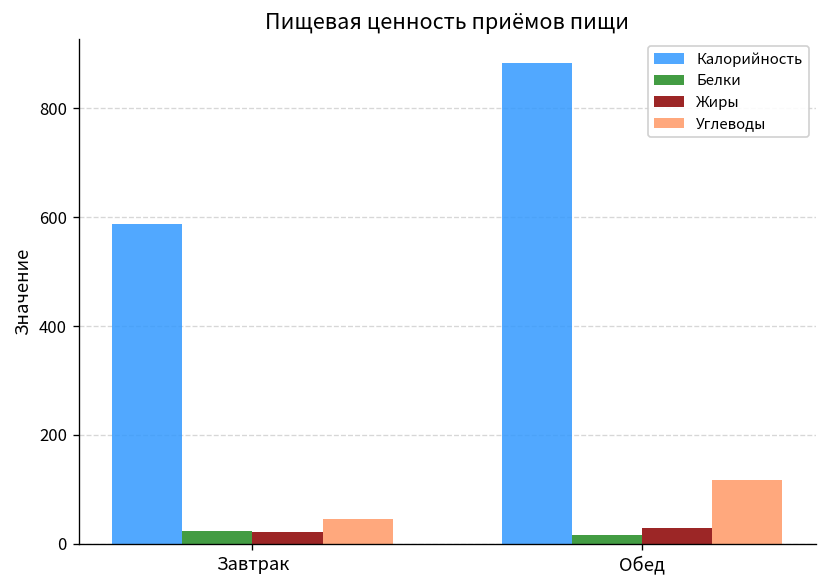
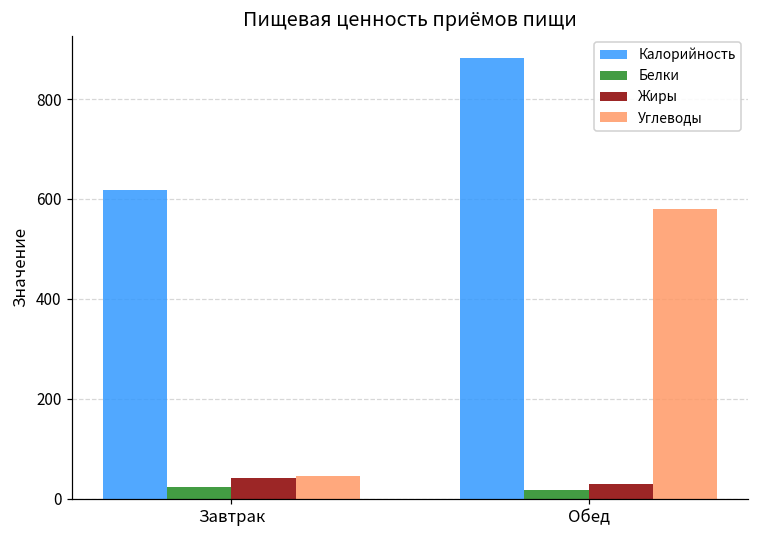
  {
    "Калорийность": {
-     "Завтрак": 590,
+     "Завтрак": 620,
      "Обед": 880
    },
    "Белки": {
      "Завтрак": 20,
      "Обед": 20
    },
    "Жиры": {
-     "Завтрак": 20,
+     "Завтрак": 40,
      "Обед": 30
    },
    "Углеводы": {
      "Завтрак": 50,
-     "Обед": 120
+     "Обед": 580
    }
  }
